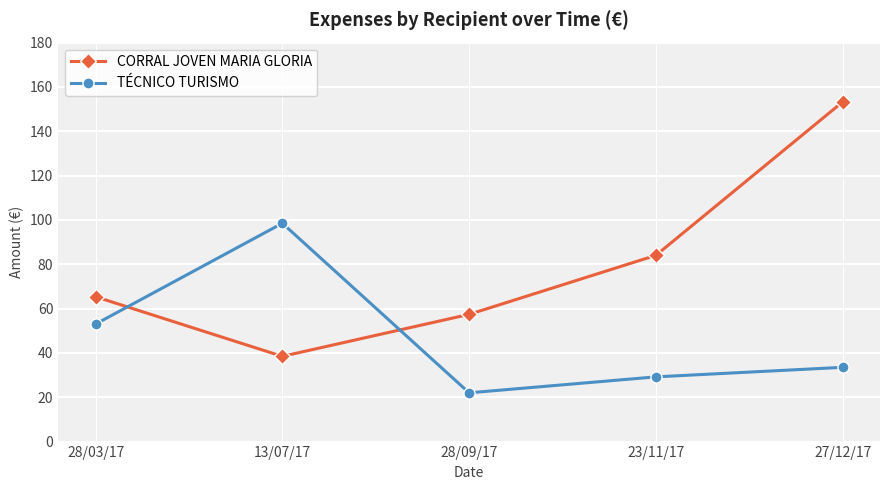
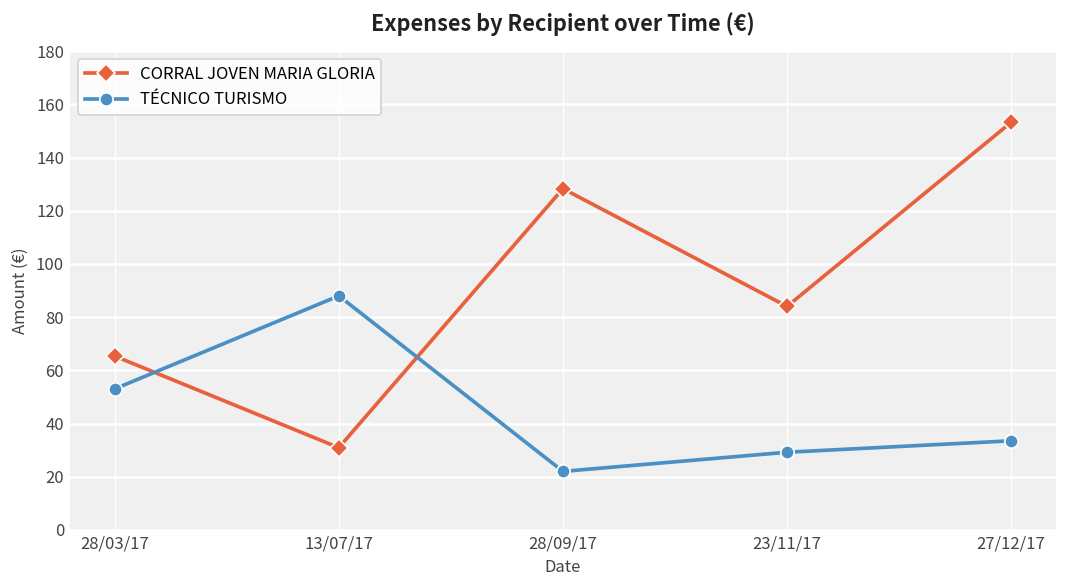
  {
    "CORRAL JOVEN MARIA GLORIA": {
      "28/03/17": 65,
-     "13/07/17": 38,
-     "28/09/17": 57,
+     "13/07/17": 31,
+     "28/09/17": 128,
      "23/11/17": 84,
      "27/12/17": 153
    },
    "TÉCNICO TURISMO": {
      "28/03/17": 53,
-     "13/07/17": 99,
+     "13/07/17": 88,
      "28/09/17": 22,
      "23/11/17": 29,
      "27/12/17": 34
    }
  }
